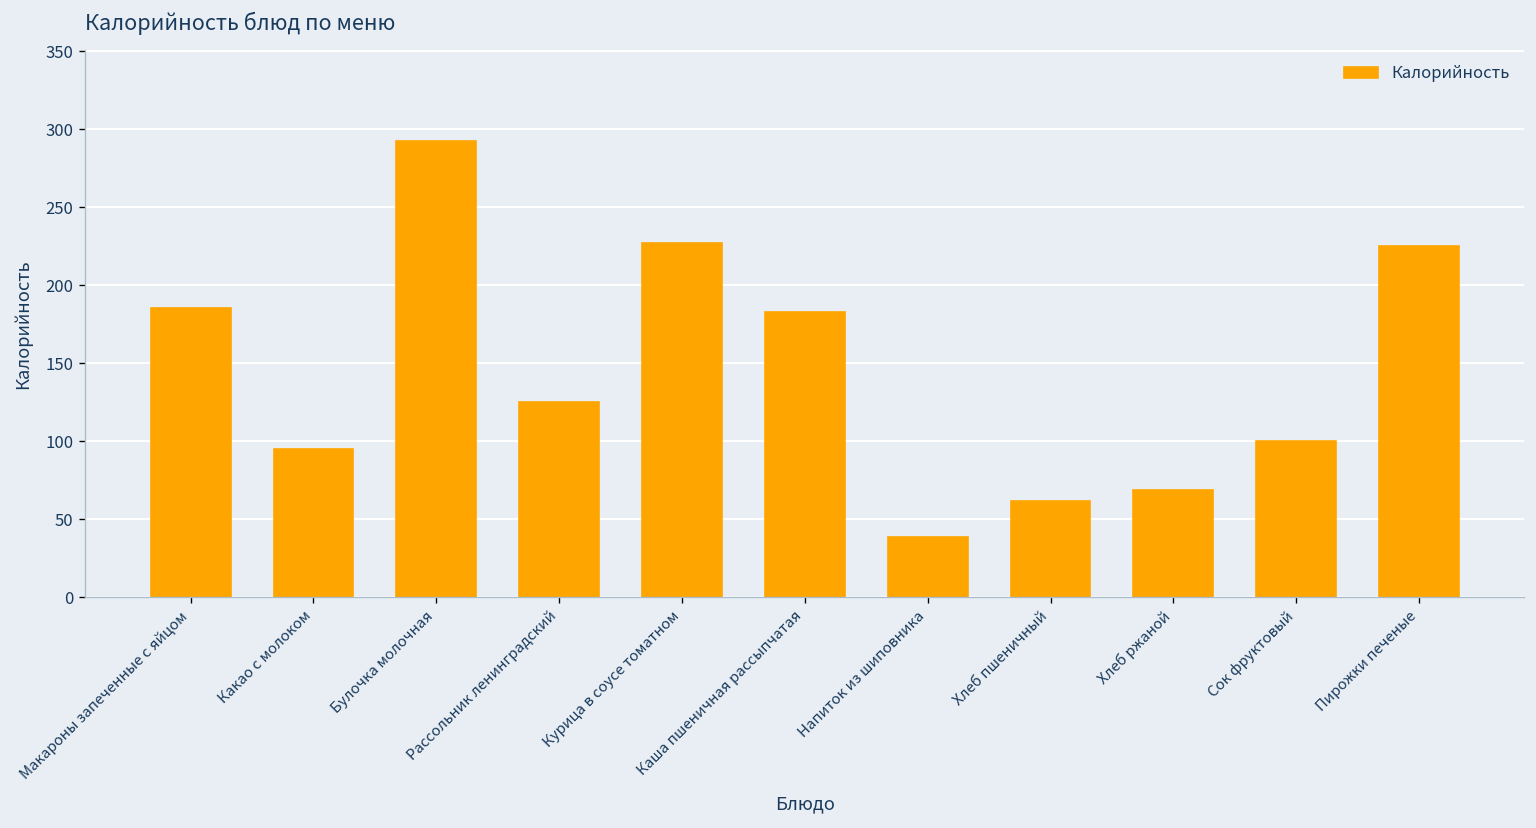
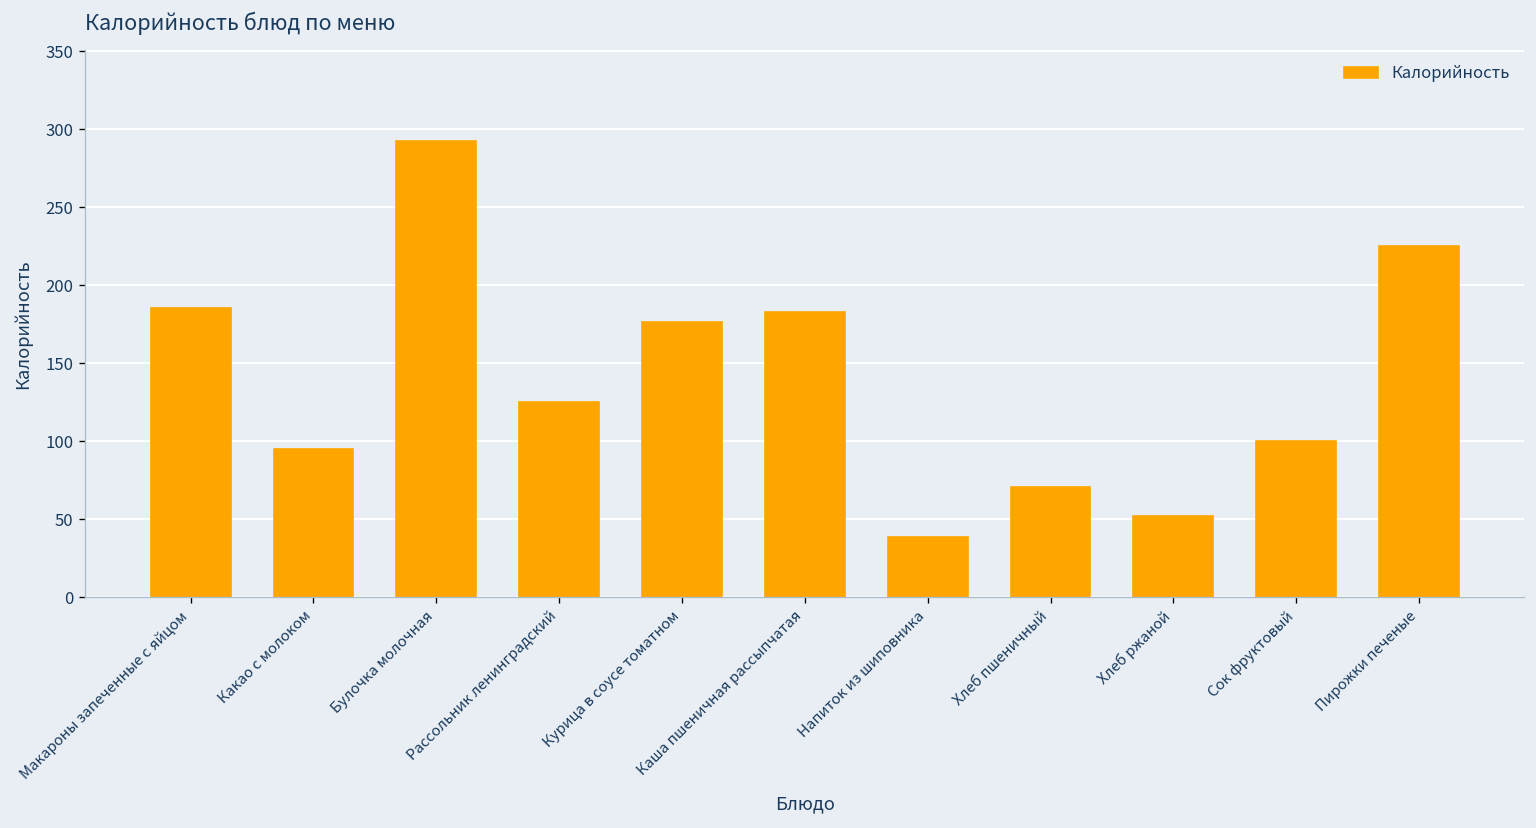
  {
    "Макароны запеченные с яйцом": 186,
    "Какао с молоком": 95,
    "Булочка молочная": 292,
    "Рассольник ленинградский": 125,
-   "Курица в соусе томатном": 227,
+   "Курица в соусе томатном": 177,
    "Каша пшеничная рассыпчатая": 183,
    "Напиток из шиповника": 38,
-   "Хлеб пшеничный": 62,
-   "Хлеб ржаной": 69,
+   "Хлеб пшеничный": 71,
+   "Хлеб ржаной": 52,
    "Сок фруктовый": 100,
    "Пирожки печеные": 225
  }
